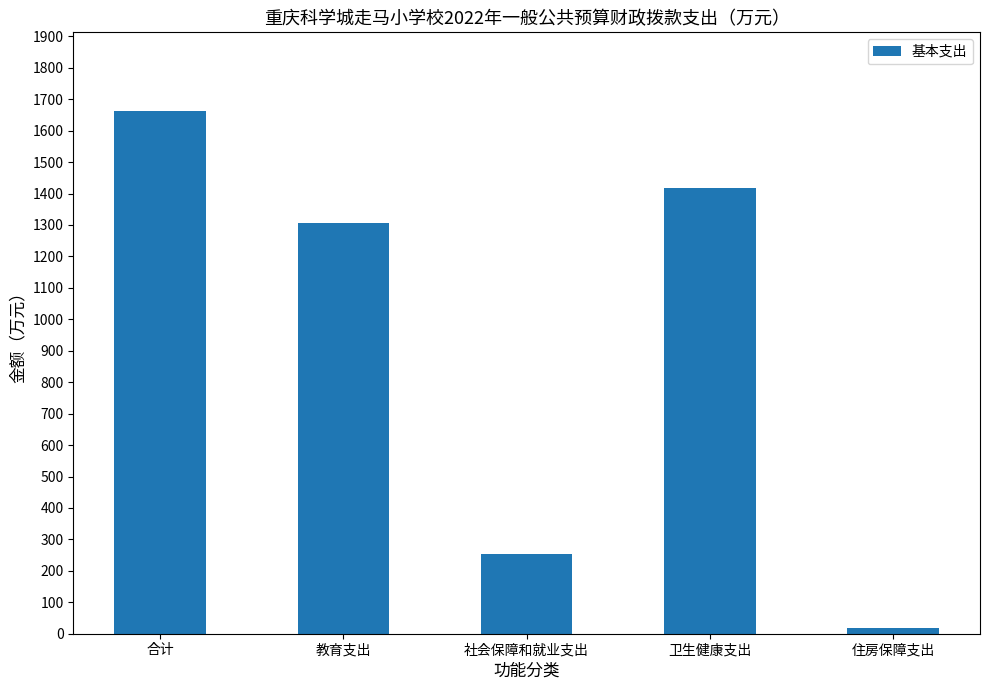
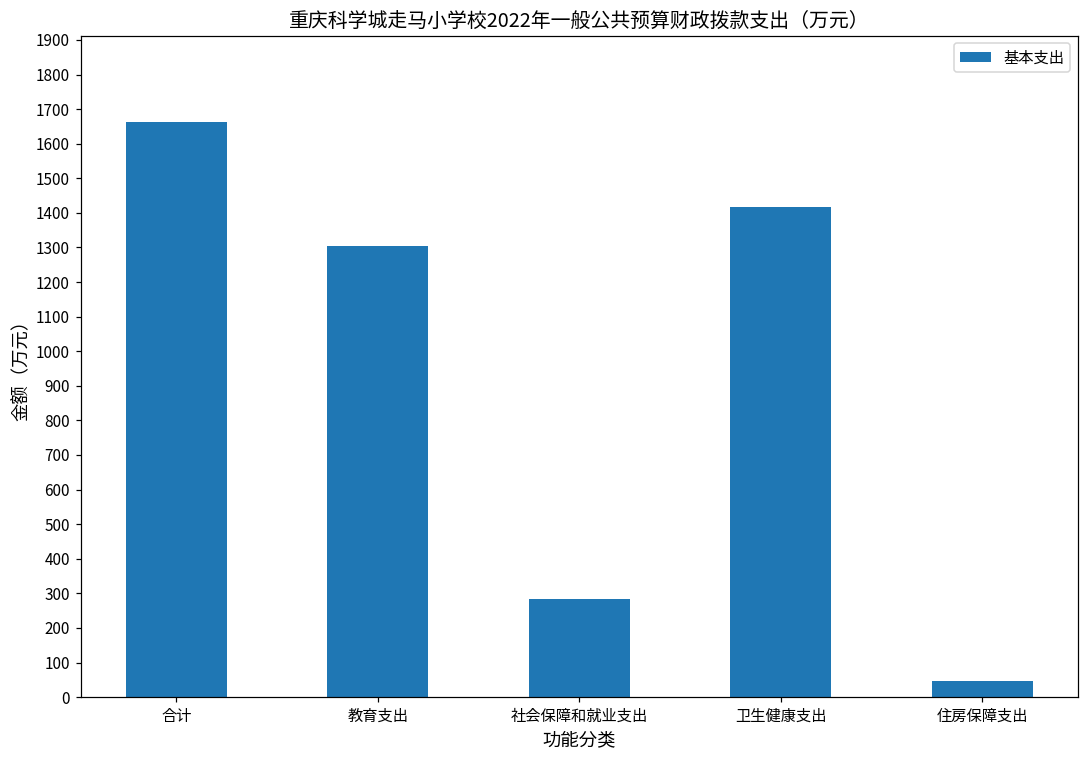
  {
    "合计": 1660,
    "教育支出": 1310,
-   "社会保障和就业支出": 250,
+   "社会保障和就业支出": 280,
    "卫生健康支出": 1420,
-   "住房保障支出": 20
+   "住房保障支出": 50
  }
